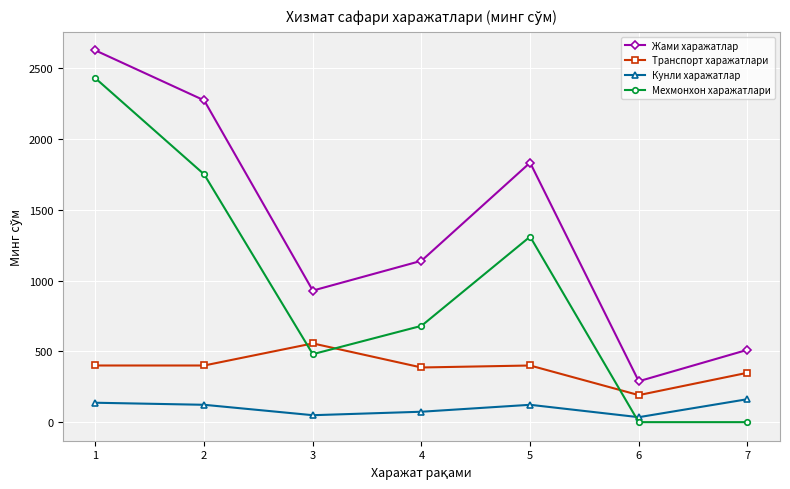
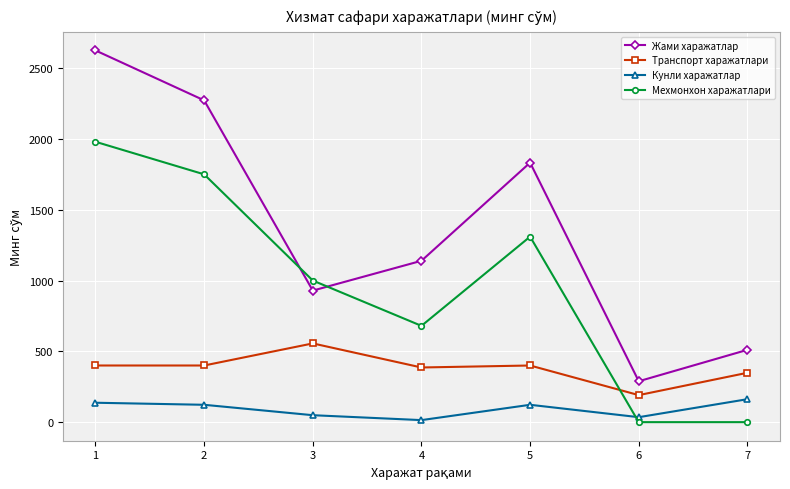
  {
    "Жами харажатлар": {
      "1": 2630,
      "2": 2270,
      "3": 930,
      "4": 1140,
      "5": 1830,
      "6": 290,
      "7": 510
    },
    "Транспорт харажатлари": {
      "1": 400,
      "2": 400,
      "3": 560,
      "4": 390,
      "5": 400,
      "6": 190,
      "7": 350
    },
    "Кунли харажатлар": {
      "1": 140,
      "2": 120,
      "3": 50,
-     "4": 70,
+     "4": 10,
      "5": 120,
      "6": 40,
      "7": 160
    },
    "Мехмонхон харажатлари": {
-     "1": 2430,
+     "1": 1980,
      "2": 1750,
-     "3": 480,
+     "3": 1000,
      "4": 680,
      "5": 1310,
      "6": 0,
      "7": 0
    }
  }
